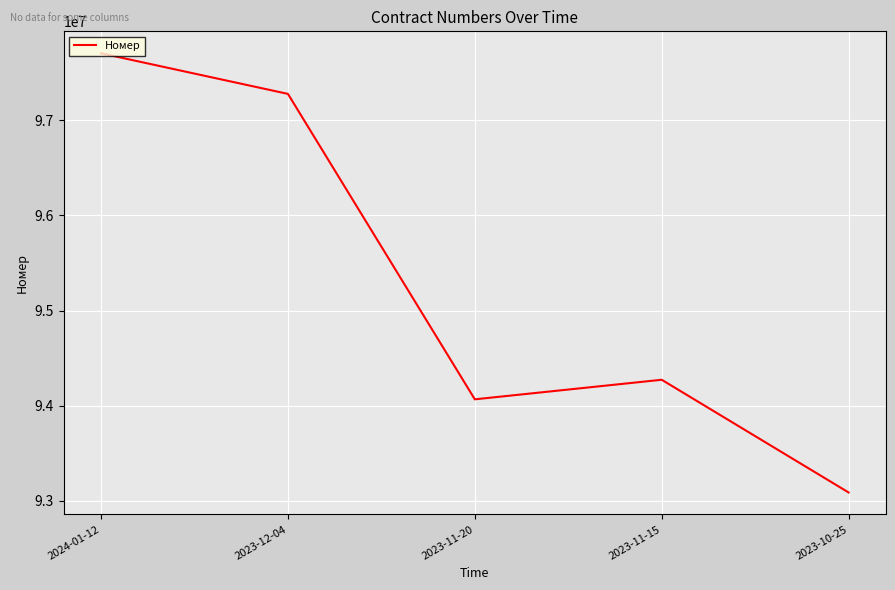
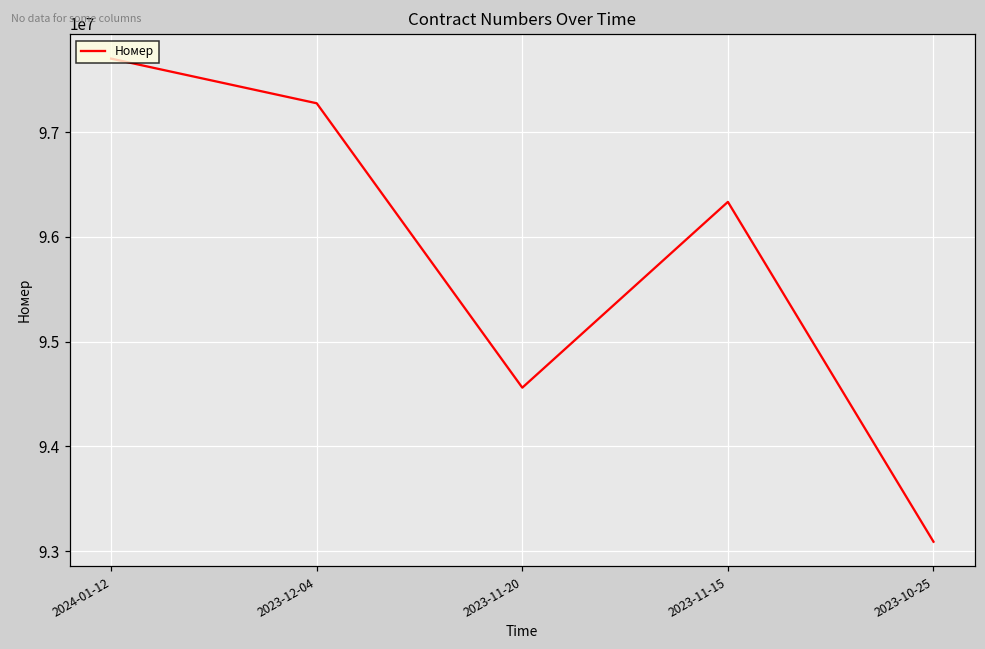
  {
    "2023-12-04": 97300000,
-   "2023-11-20": 94100000,
-   "2023-11-15": 94300000,
+   "2023-11-20": 94600000,
+   "2023-11-15": 96300000,
    "2023-10-25": 93100000
  }
